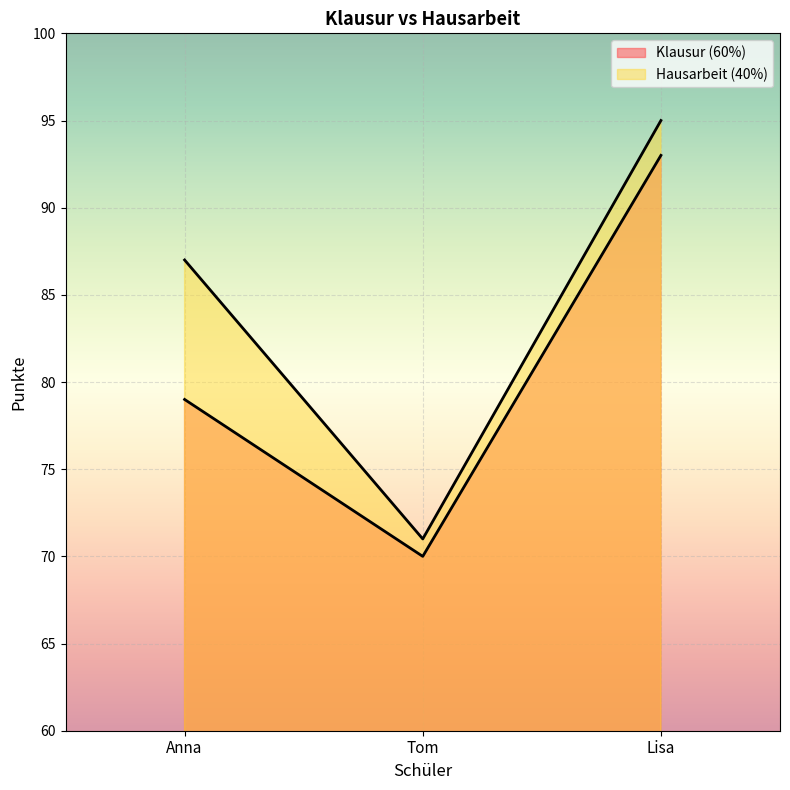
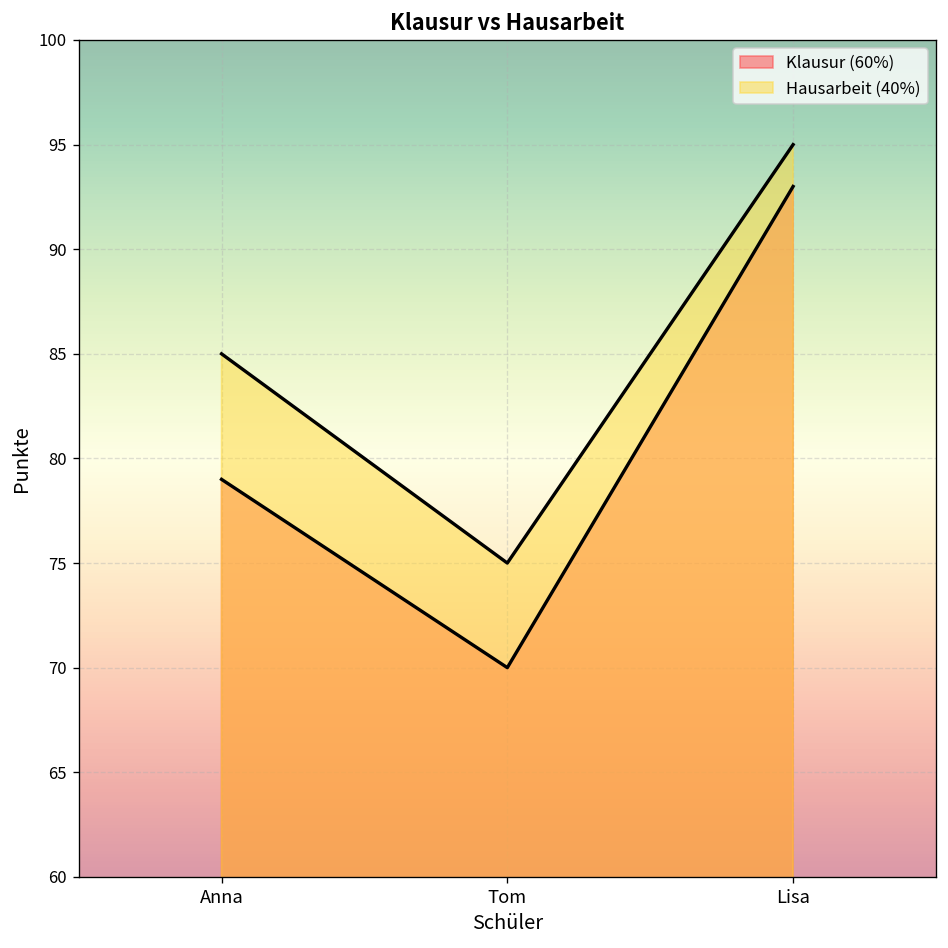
  {
    "Klausur (60%)": {
      "Anna": 79,
      "Tom": 70,
      "Lisa": 93
    },
    "Hausarbeit (40%)": {
-     "Anna": 87,
-     "Tom": 71,
+     "Anna": 85,
+     "Tom": 75,
      "Lisa": 95
    }
  }
